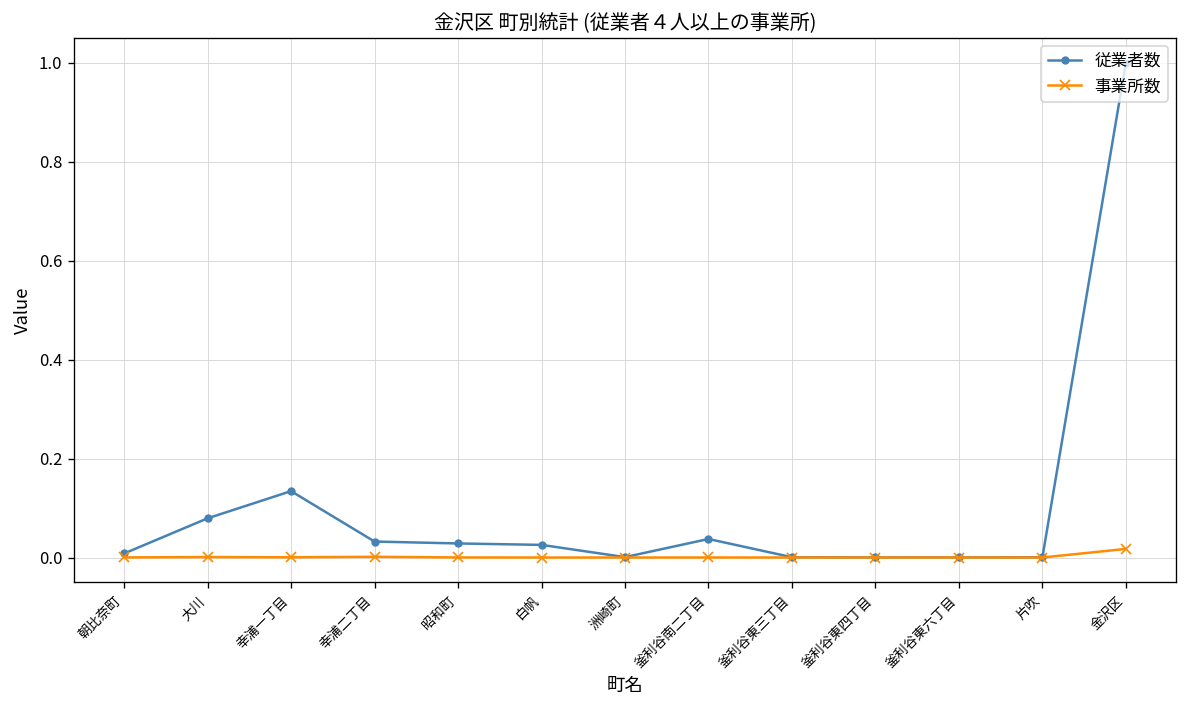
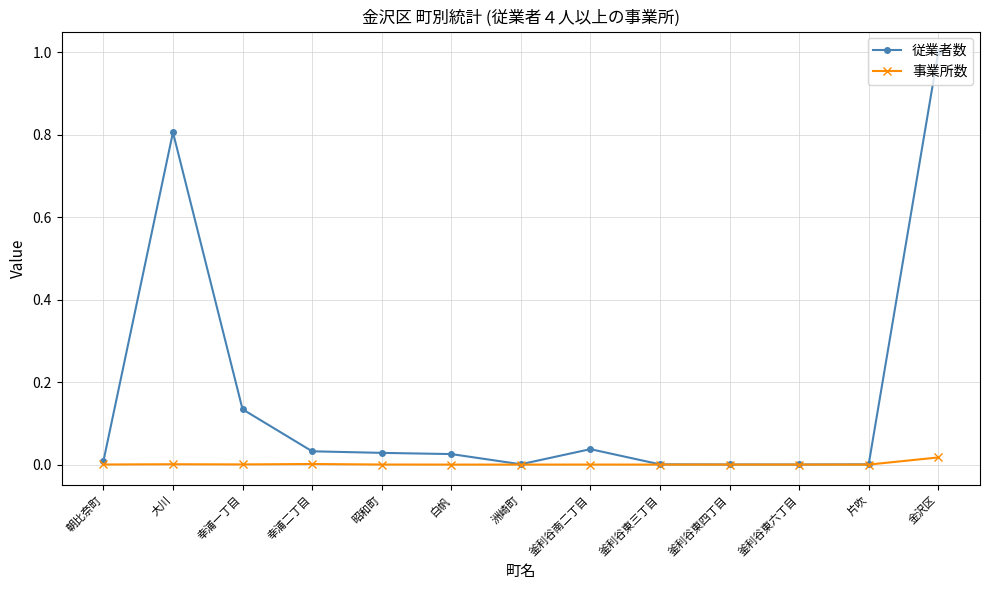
  {
    "従業者数": {
      "朝比奈町": 0.01,
-     "大川": 0.08,
+     "大川": 0.81,
      "幸浦一丁目": 0.13,
      "幸浦二丁目": 0.03,
      "昭和町": 0.03,
      "白帆": 0.03,
      "釜利谷南二丁目": 0.04
    },
    "事業所数": {
      "朝比奈町": 0.00,
      "大川": 0.00,
      "幸浦一丁目": 0.00,
      "幸浦二丁目": 0.00,
      "昭和町": 0.00,
      "白帆": 0.00,
      "釜利谷南二丁目": 0.00,
      "金沢区": 0.02
    }
  }
